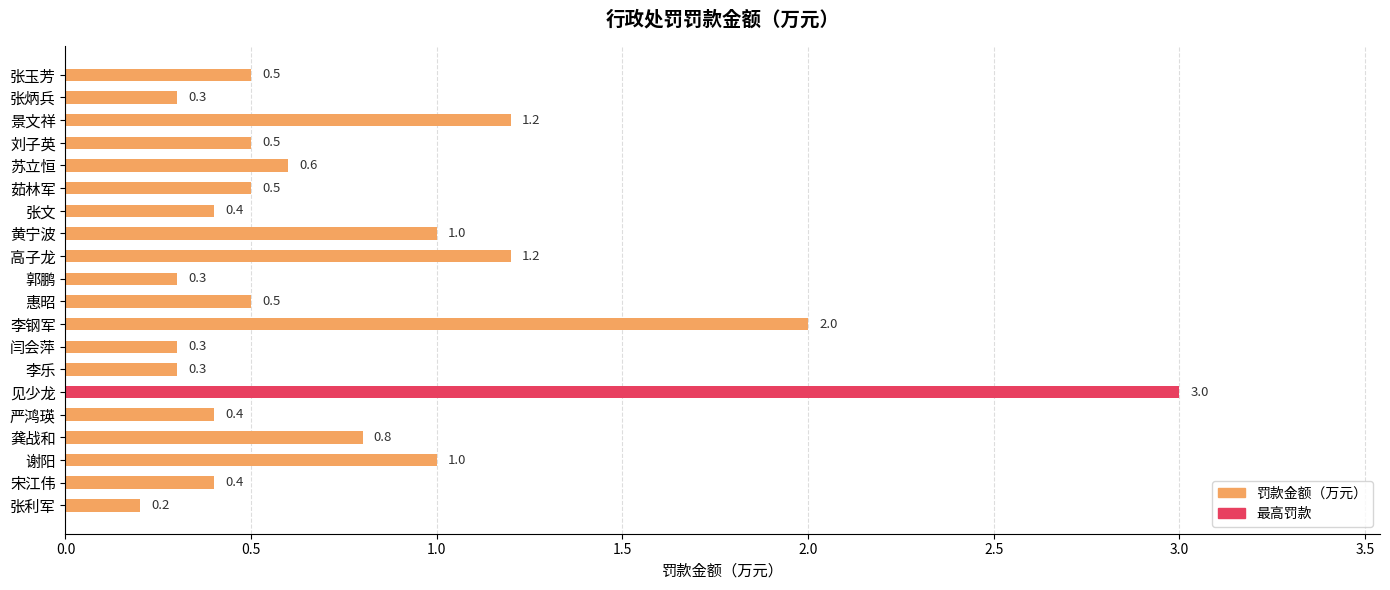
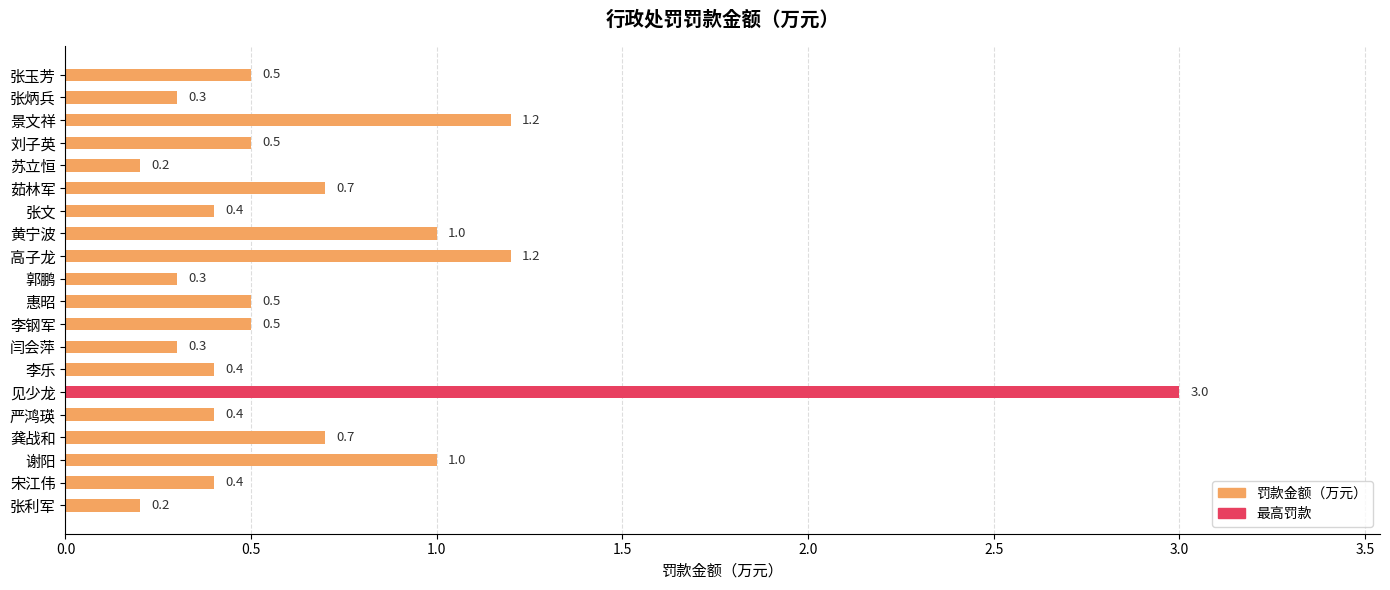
  {
    "张玉芳": 0.5,
    "张炳兵": 0.3,
    "景文祥": 1.2,
    "刘子英": 0.5,
-   "苏立恒": 0.6,
-   "茹林军": 0.5,
+   "苏立恒": 0.2,
+   "茹林军": 0.7,
    "张文": 0.4,
    "黄宁波": 1.0,
    "高子龙": 1.2,
    "郭鹏": 0.3,
    "惠昭": 0.5,
-   "李钢军": 2.0,
+   "李钢军": 0.5,
    "闫会萍": 0.3,
-   "李乐": 0.3,
+   "李乐": 0.4,
    "见少龙": 3.0,
    "严鸿瑛": 0.4,
-   "龚战和": 0.8,
+   "龚战和": 0.7,
    "谢阳": 1.0,
    "宋江伟": 0.4,
    "张利军": 0.2
  }
